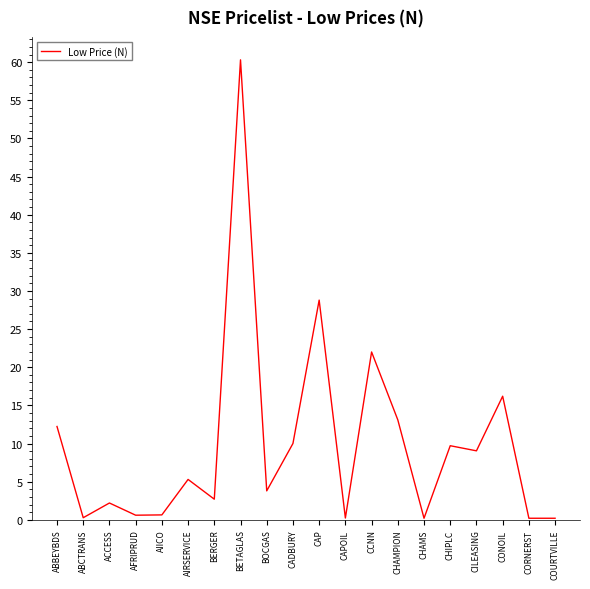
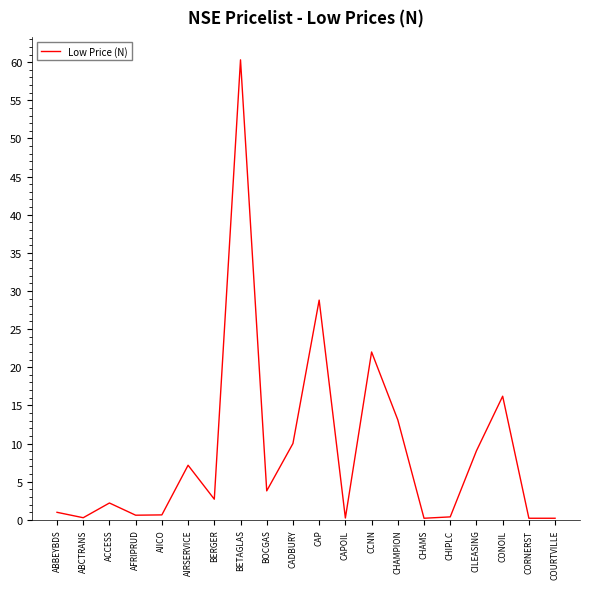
  {
-   "ABBEYBDS": 12,
+   "ABBEYBDS": 1,
    "ABCTRANS": 0,
    "ACCESS": 2,
    "AFRIPRUD": 1,
    "AIICO": 1,
-   "AIRSERVICE": 5,
+   "AIRSERVICE": 7,
    "BERGER": 3,
    "BETAGLAS": 60,
    "BOCGAS": 4,
    "CADBURY": 10,
    "CAP": 29,
    "CAPOIL": 0,
    "CCNN": 22,
    "CHAMPION": 13,
    "CHAMS": 0,
-   "CHIPLC": 10,
+   "CHIPLC": 0,
    "CILEASING": 9,
    "CONOIL": 16,
    "CORNERST": 0,
    "COURTVILLE": 0
  }
